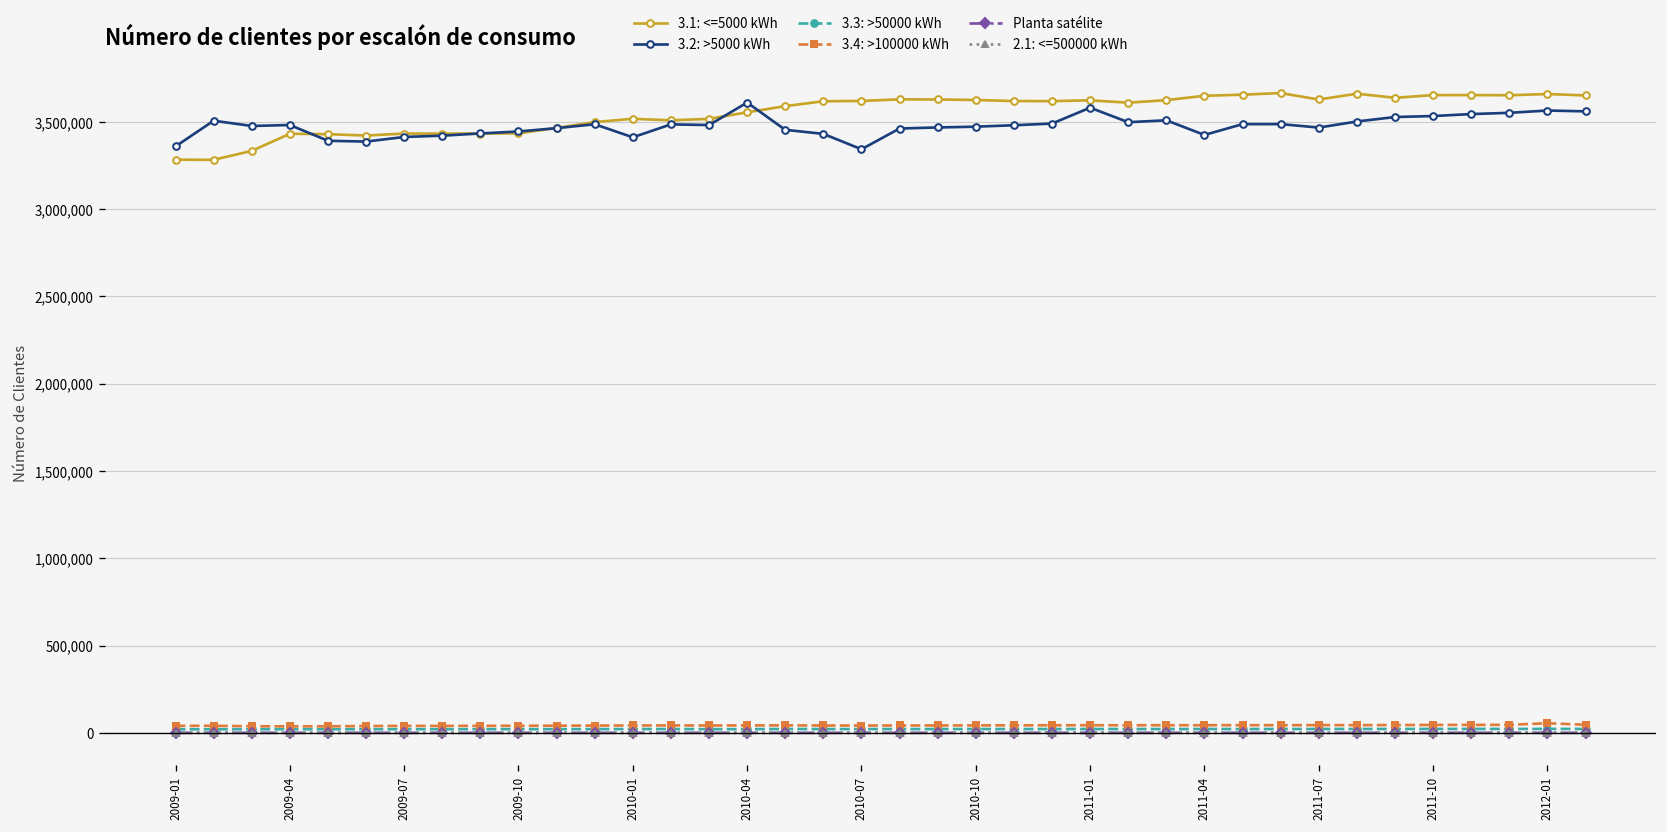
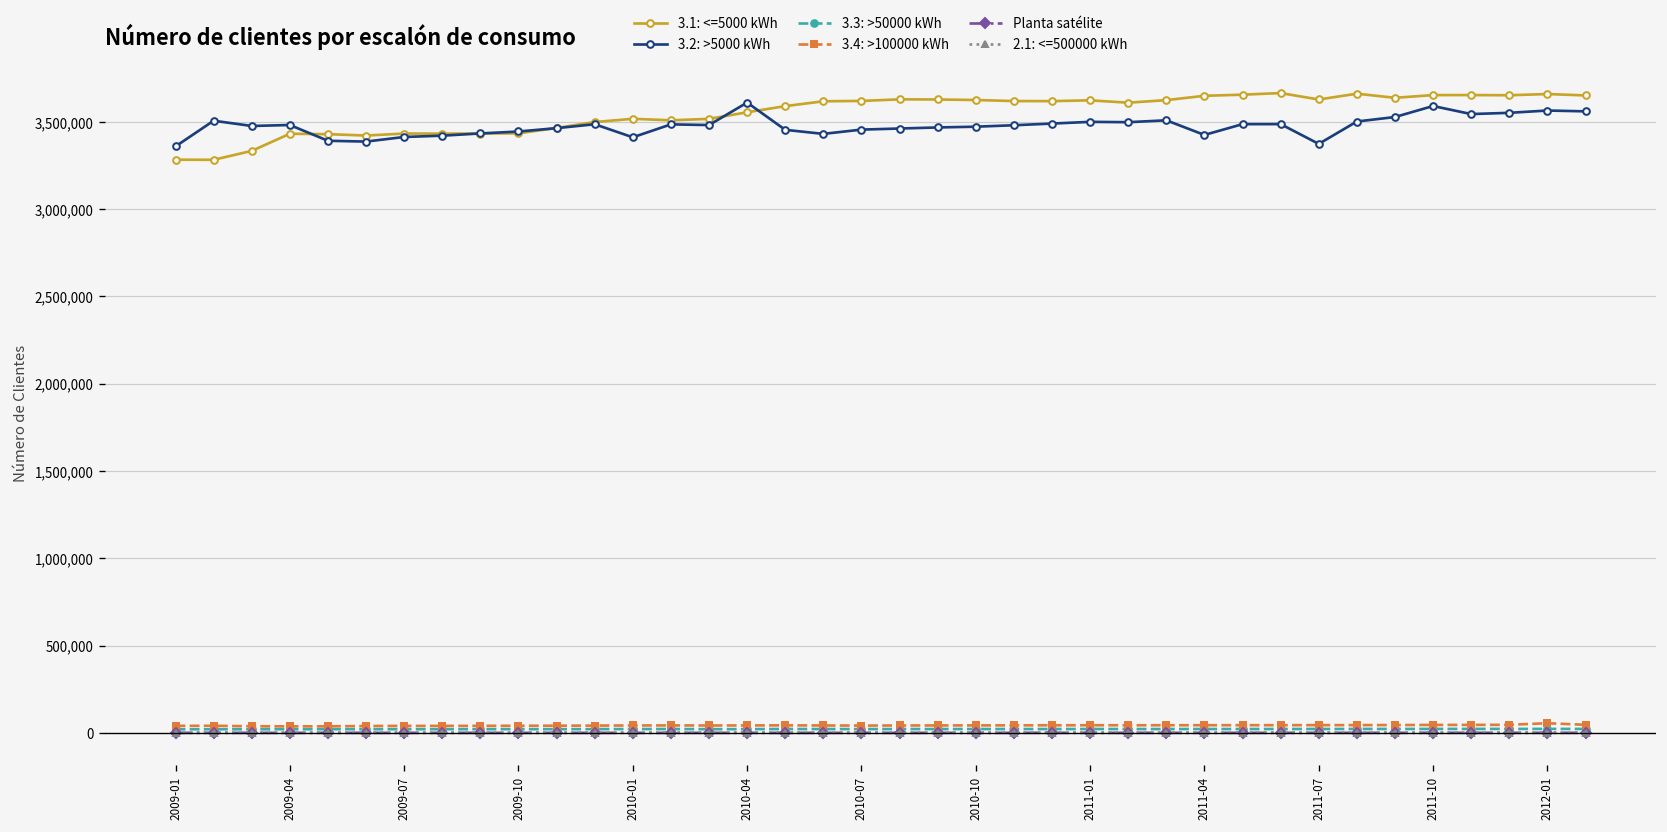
  {
    "3.2: >5000 kWh": {
      "2009-01": "3,360,000",
      "2009-04": "3,480,000",
      "2009-07": "3,410,000",
      "2010-01": "3,410,000",
      "2010-04": "3,610,000",
-     "2010-07": "3,340,000",
+     "2010-07": "3,460,000",
      "2010-10": "3,470,000",
-     "2011-01": "3,580,000",
+     "2011-01": "3,500,000",
      "2011-04": "3,420,000",
-     "2011-07": "3,470,000",
-     "2011-10": "3,530,000",
+     "2011-07": "3,370,000",
+     "2011-10": "3,590,000",
      "2012-01": "3,560,000"
    },
    "3.3: >50000 kWh": {
      "2009-01": "20,000",
      "2009-07": "20,000",
      "2009-10": "20,000",
      "2010-01": "20,000",
      "2010-04": "20,000",
      "2010-07": "20,000",
      "2010-10": "20,000",
      "2011-01": "20,000",
      "2011-04": "20,000",
      "2011-07": "20,000",
      "2011-10": "20,000",
      "2012-01": "20,000"
    },
    "2.1: <=500000 kWh": {
      "2009-01": "0",
      "2009-04": "0",
      "2009-07": "0",
      "2009-10": "0",
      "2010-01": "0",
      "2010-04": "0",
      "2010-07": "0",
      "2010-10": "0",
      "2011-01": "0",
      "2011-04": "0",
      "2011-07": "0",
      "2011-10": "0",
      "2012-01": "0"
    }
  }
